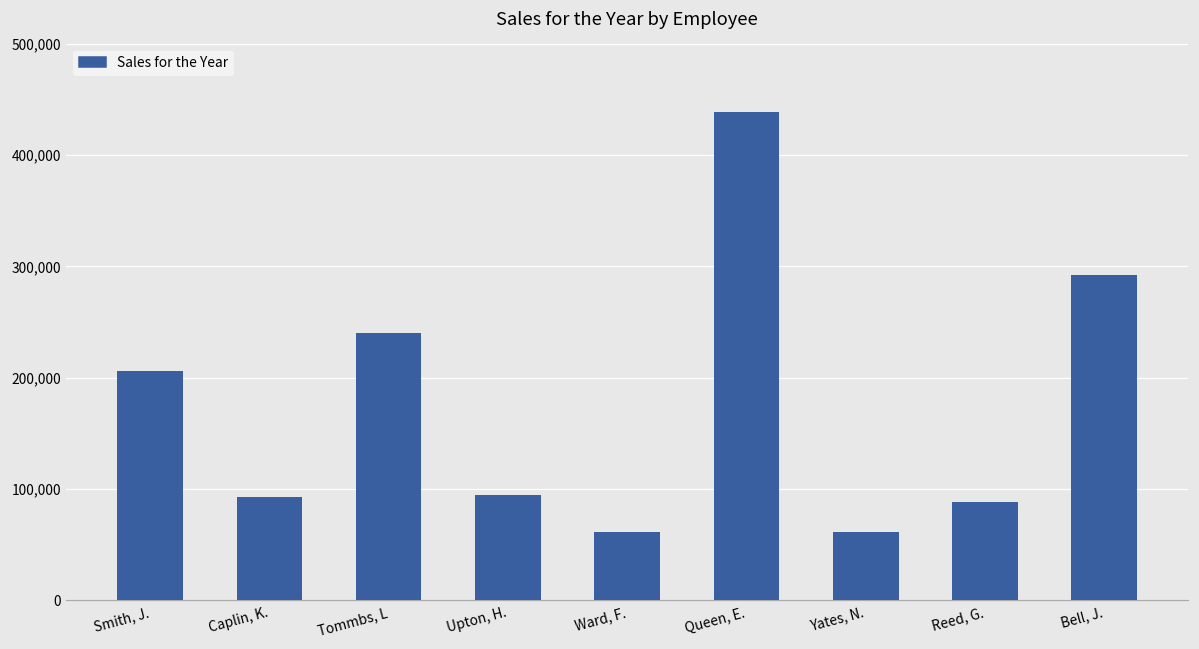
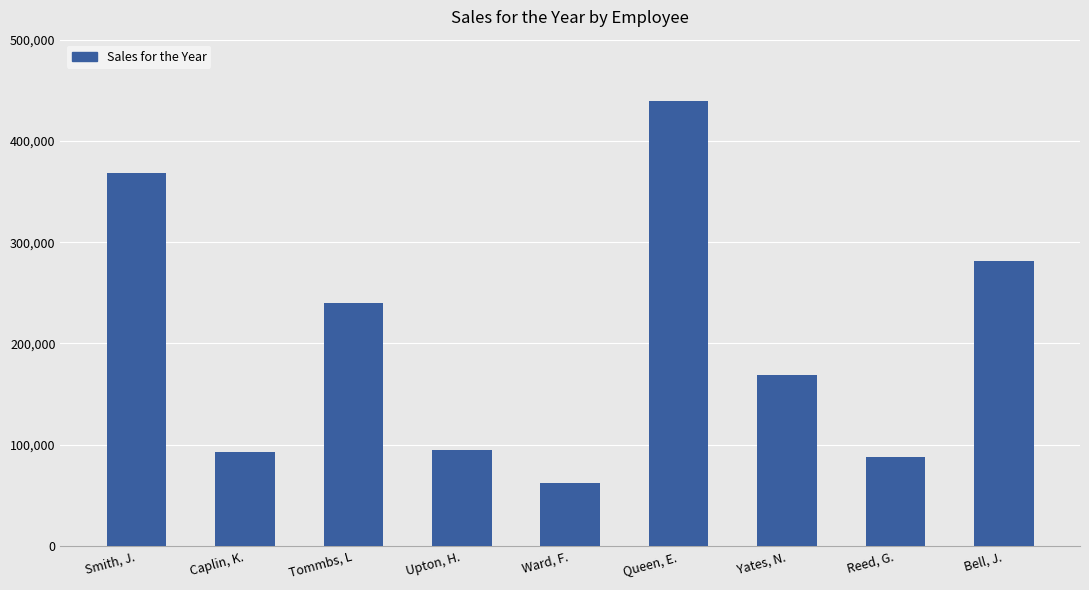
  {
-   "Smith, J.": "206,000",
+   "Smith, J.": "369,000",
    "Caplin, K.": "93,000",
    "Tommbs, L": "240,000",
    "Upton, H.": "95,000",
    "Ward, F.": "62,000",
    "Queen, E.": "439,000",
-   "Yates, N.": "62,000",
+   "Yates, N.": "169,000",
    "Reed, G.": "88,000",
-   "Bell, J.": "293,000"
+   "Bell, J.": "281,000"
  }
